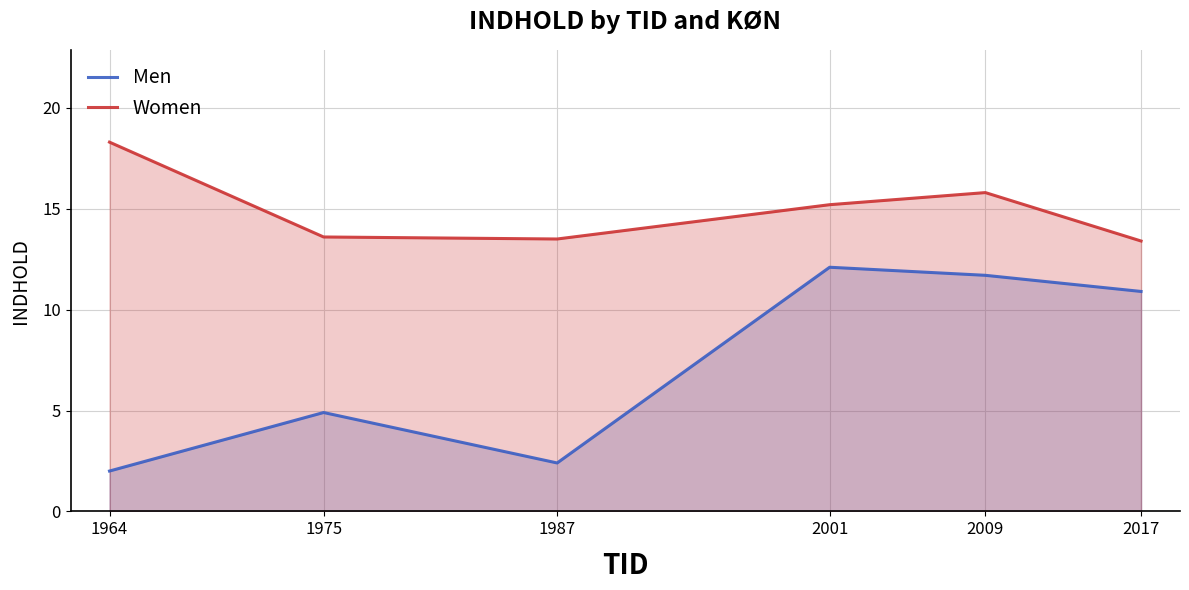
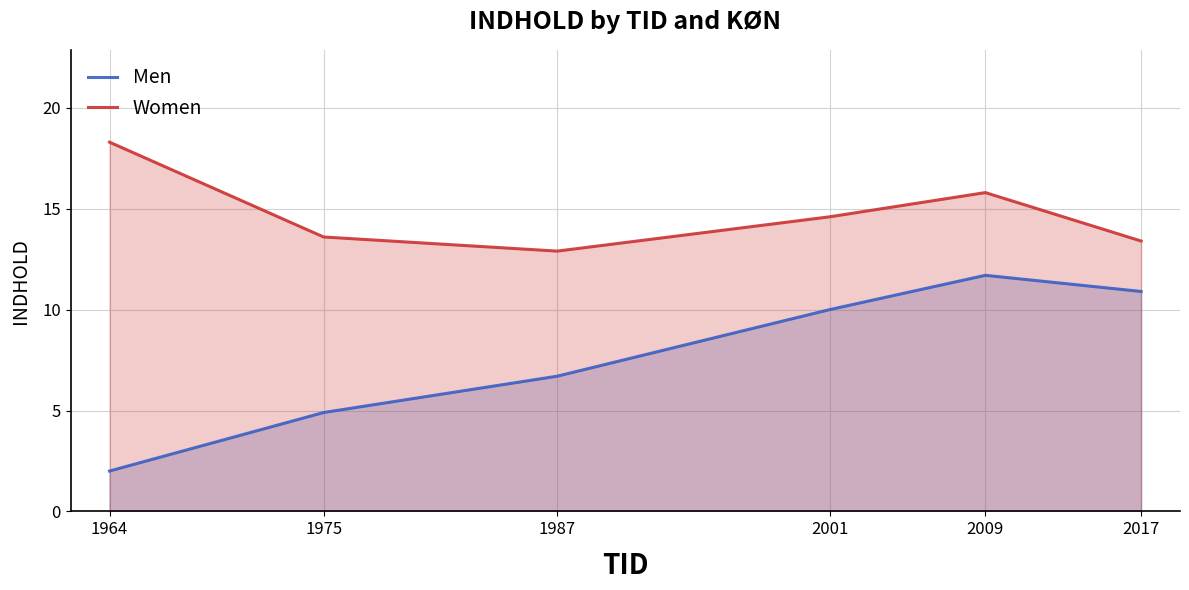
  {
    "Men": {
      "1964": 2.0,
      "1975": 4.9,
-     "1987": 2.4,
-     "2001": 12.1,
+     "1987": 6.7,
+     "2001": 10.0,
      "2009": 11.7,
      "2017": 10.9
    },
    "Women": {
      "1964": 18.3,
      "1975": 13.6,
-     "1987": 13.5,
-     "2001": 15.2,
+     "1987": 12.9,
+     "2001": 14.6,
      "2009": 15.8,
      "2017": 13.4
    }
  }
